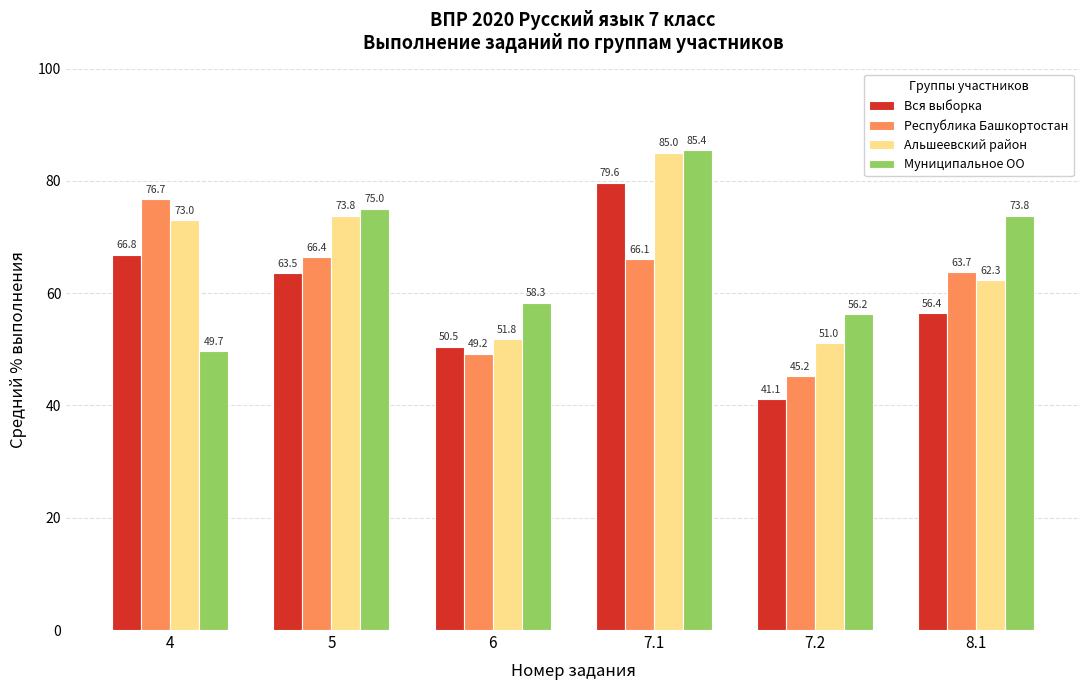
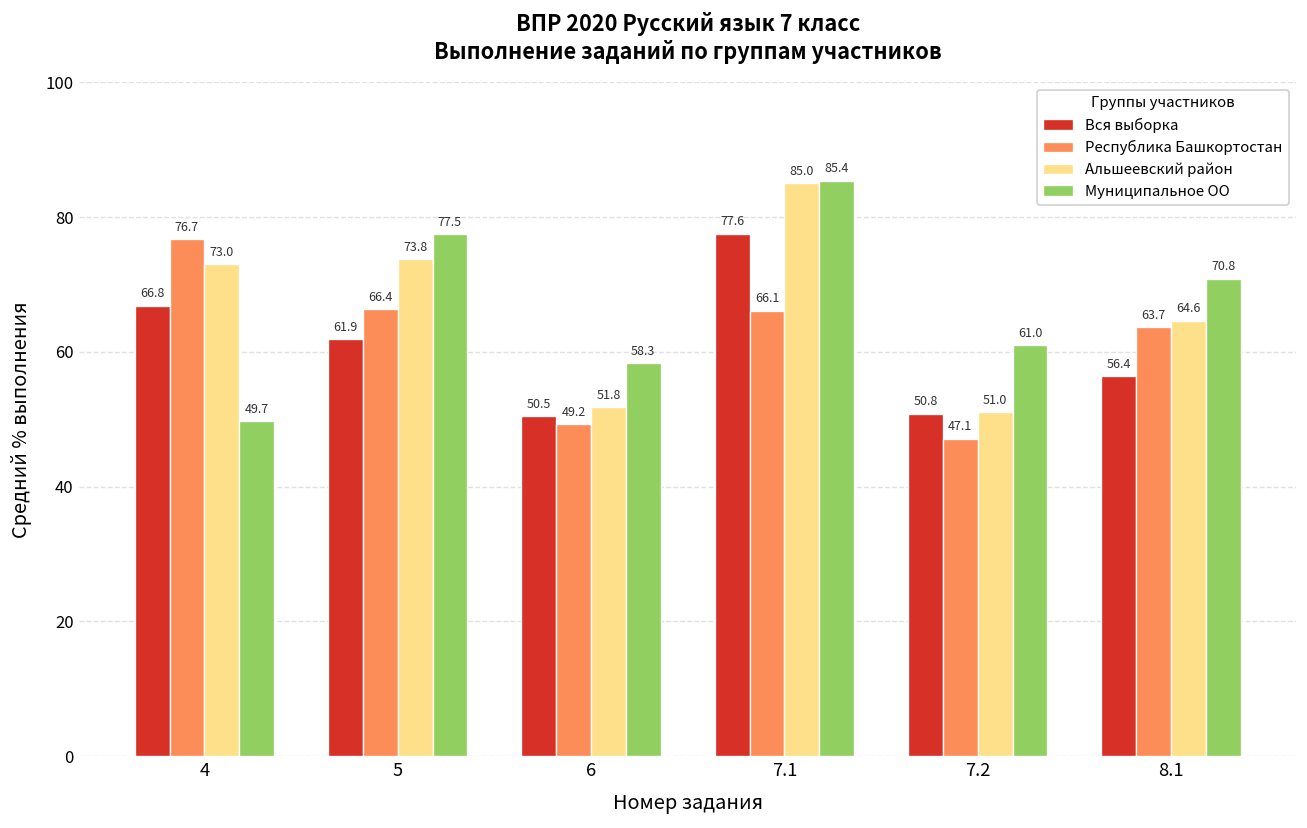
  {
    "Вся выборка": {
      "4": 66.8,
-     "5": 63.5,
+     "5": 61.9,
      "6": 50.5,
-     "7.1": 79.6,
-     "7.2": 41.1,
+     "7.1": 77.6,
+     "7.2": 50.8,
      "8.1": 56.4
    },
    "Республика Башкортостан": {
      "4": 76.7,
      "5": 66.4,
      "6": 49.2,
      "7.1": 66.1,
-     "7.2": 45.2,
+     "7.2": 47.1,
      "8.1": 63.7
    },
    "Альшеевский район": {
      "4": 73.0,
      "5": 73.8,
      "6": 51.8,
      "7.1": 85.0,
      "7.2": 51.0,
-     "8.1": 62.3
+     "8.1": 64.6
    },
    "Муниципальное ОО": {
      "4": 49.7,
-     "5": 75.0,
+     "5": 77.5,
      "6": 58.3,
      "7.1": 85.4,
-     "7.2": 56.2,
-     "8.1": 73.8
+     "7.2": 61.0,
+     "8.1": 70.8
    }
  }
